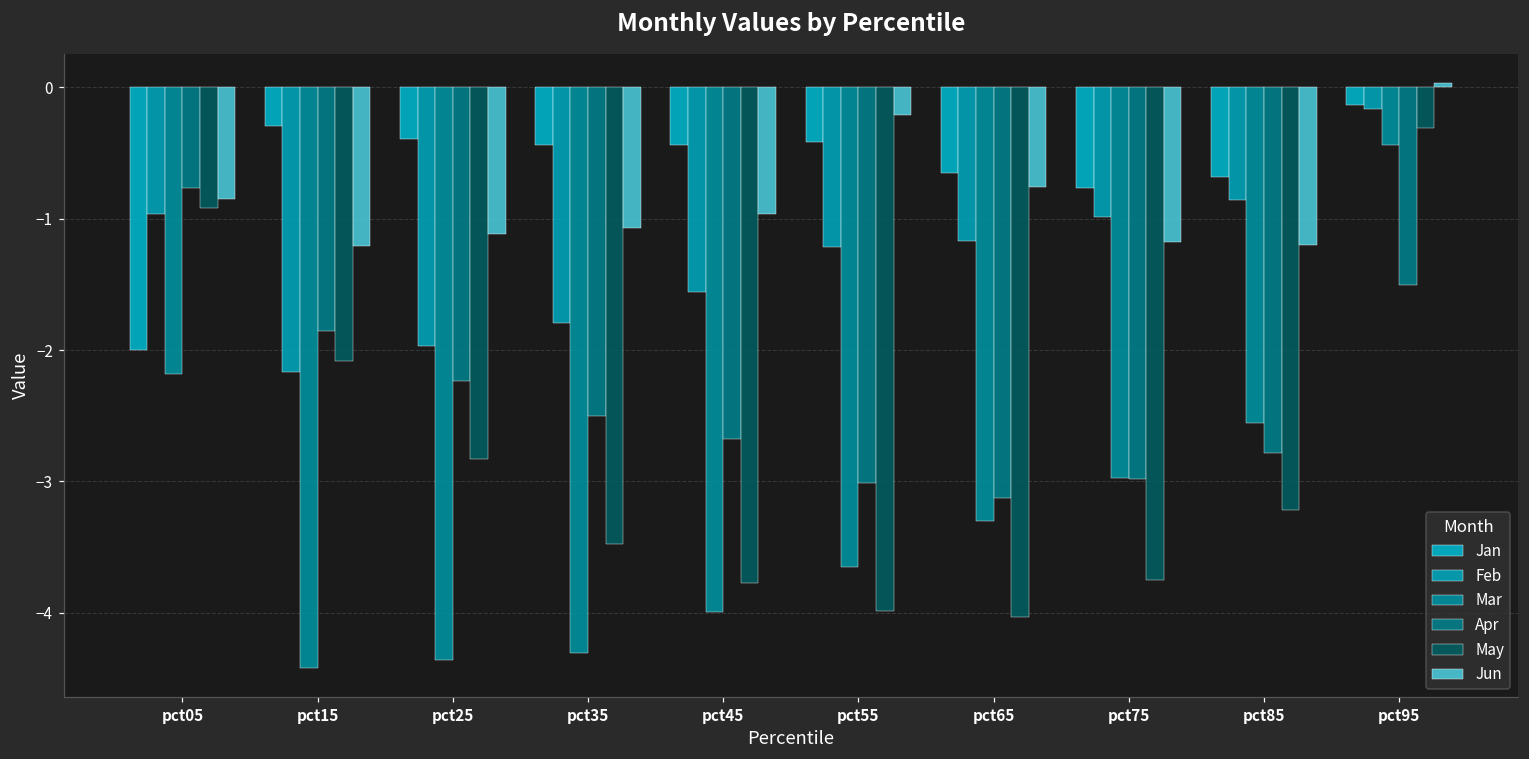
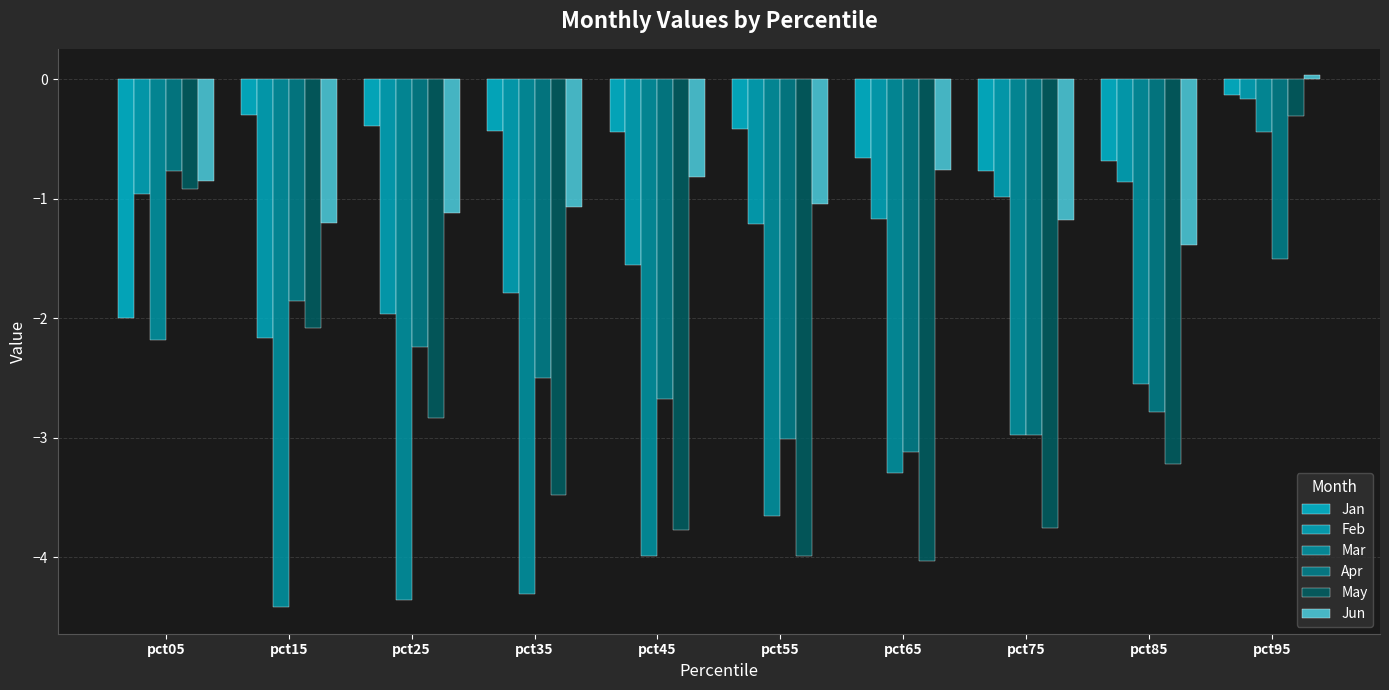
  {
    "Jun": {
      "pct05": -0.85,
      "pct15": -1.21,
      "pct25": -1.11,
      "pct35": -1.07,
-     "pct45": -0.96,
-     "pct55": -0.21,
+     "pct45": -0.81,
+     "pct55": -1.05,
      "pct65": -0.76,
      "pct75": -1.18,
-     "pct85": -1.20,
+     "pct85": -1.39,
      "pct95": 0.03
    }
  }
